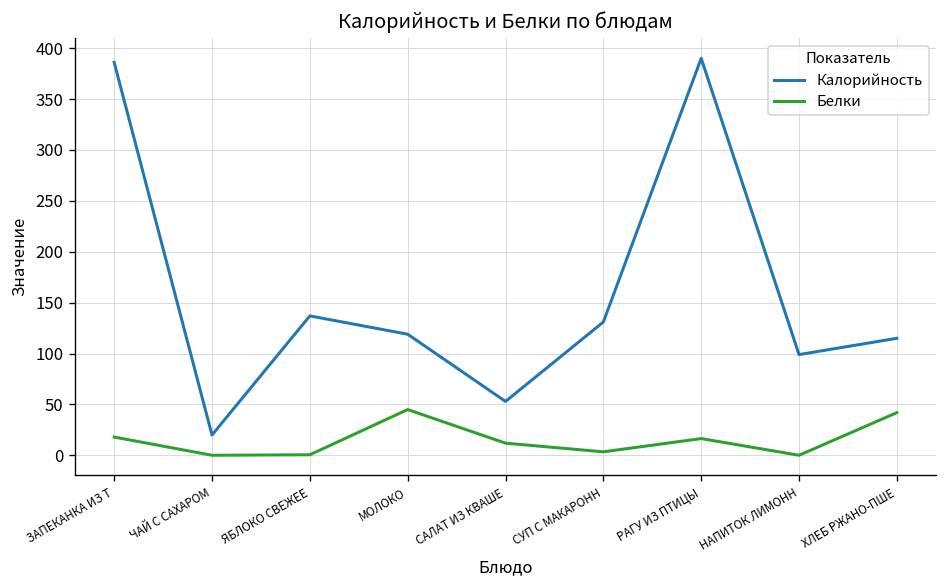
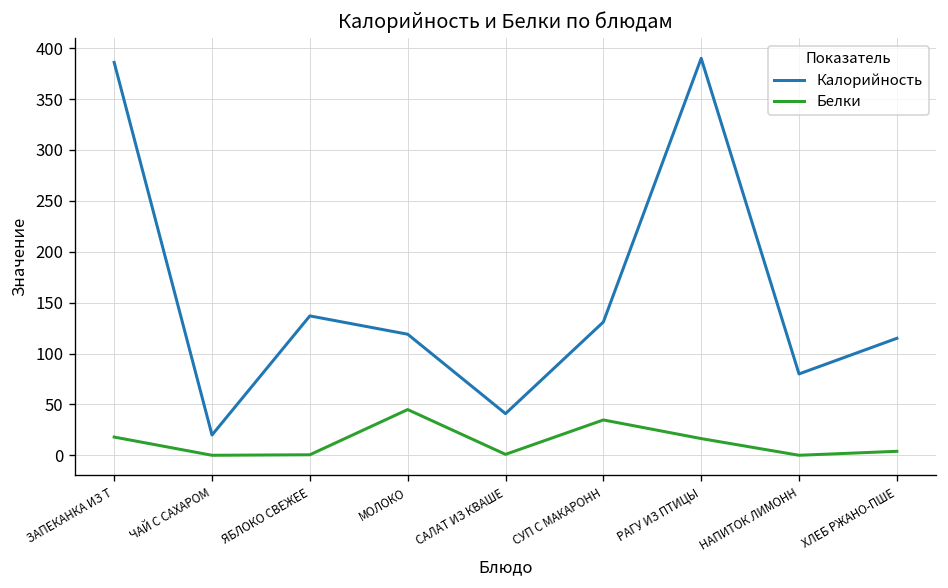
  {
    "Калорийность": {
      "ЗАПЕКАНКА ИЗ Т": 390,
      "ЧАЙ С САХАРОМ": 20,
      "ЯБЛОКО СВЕЖЕЕ": 140,
      "МОЛОКО": 120,
-     "САЛАТ ИЗ КВАШЕ": 50,
+     "САЛАТ ИЗ КВАШЕ": 40,
      "СУП С МАКАРОНН": 130,
      "РАГУ ИЗ ПТИЦЫ": 390,
-     "НАПИТОК ЛИМОНН": 100,
+     "НАПИТОК ЛИМОНН": 80,
      "ХЛЕБ РЖАНО-ПШЕ": 120
    },
    "Белки": {
      "ЗАПЕКАНКА ИЗ Т": 20,
      "ЧАЙ С САХАРОМ": 0,
      "ЯБЛОКО СВЕЖЕЕ": 0,
      "МОЛОКО": 50,
-     "САЛАТ ИЗ КВАШЕ": 10,
-     "СУП С МАКАРОНН": 0,
+     "САЛАТ ИЗ КВАШЕ": 0,
+     "СУП С МАКАРОНН": 30,
      "РАГУ ИЗ ПТИЦЫ": 20,
      "НАПИТОК ЛИМОНН": 0,
-     "ХЛЕБ РЖАНО-ПШЕ": 40
+     "ХЛЕБ РЖАНО-ПШЕ": 0
    }
  }
